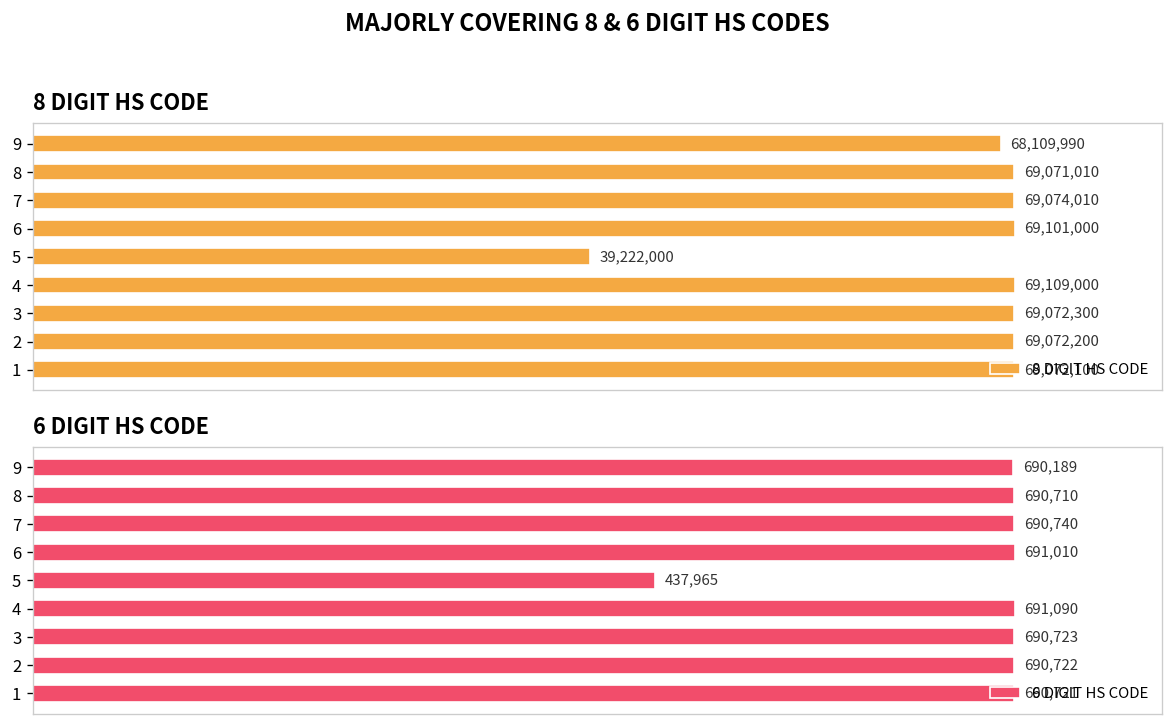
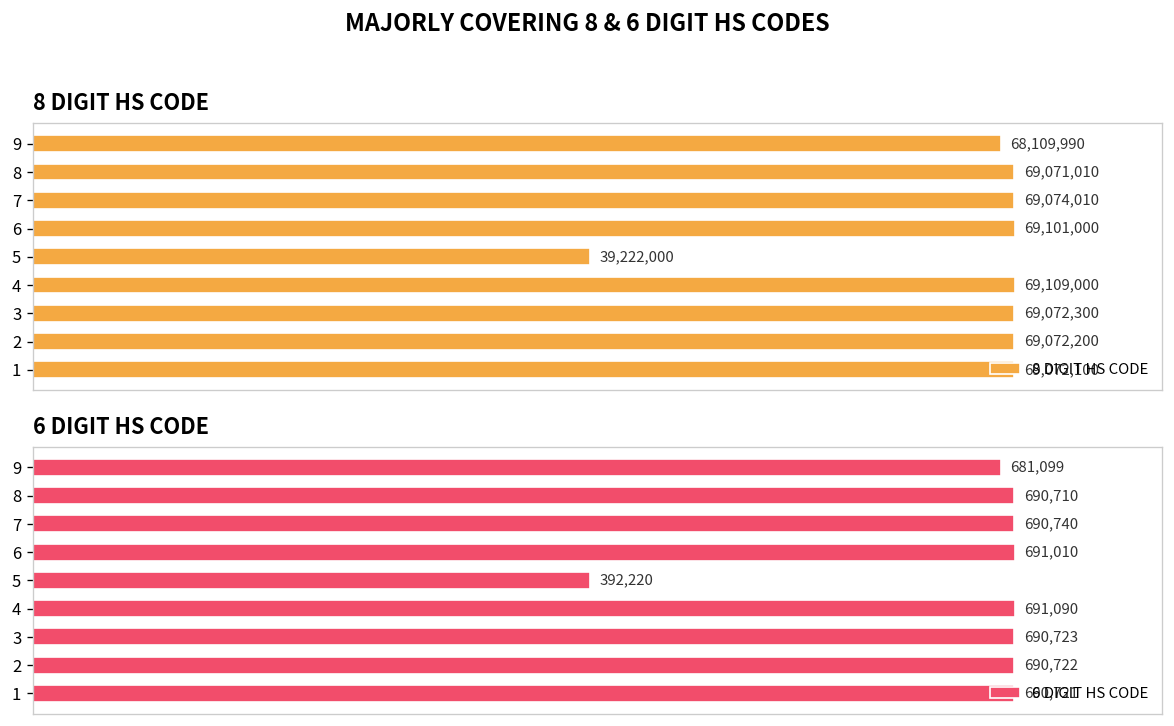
  {
    "8 DIGIT HS CODE": {
      "9": "68,109,990",
      "8": "69,071,010",
      "7": "69,074,010",
      "6": "69,101,000",
      "5": "39,222,000",
      "4": "69,109,000",
      "3": "69,072,300",
      "2": "69,072,200",
      "1": "69,072,100"
    },
    "6 DIGIT HS CODE": {
-     "9": "690,189",
+     "9": "681,099",
      "8": "690,710",
      "7": "690,740",
      "6": "691,010",
-     "5": "437,965",
+     "5": "392,220",
      "4": "691,090",
      "3": "690,723",
      "2": "690,722",
      "1": "690,721"
    }
  }
